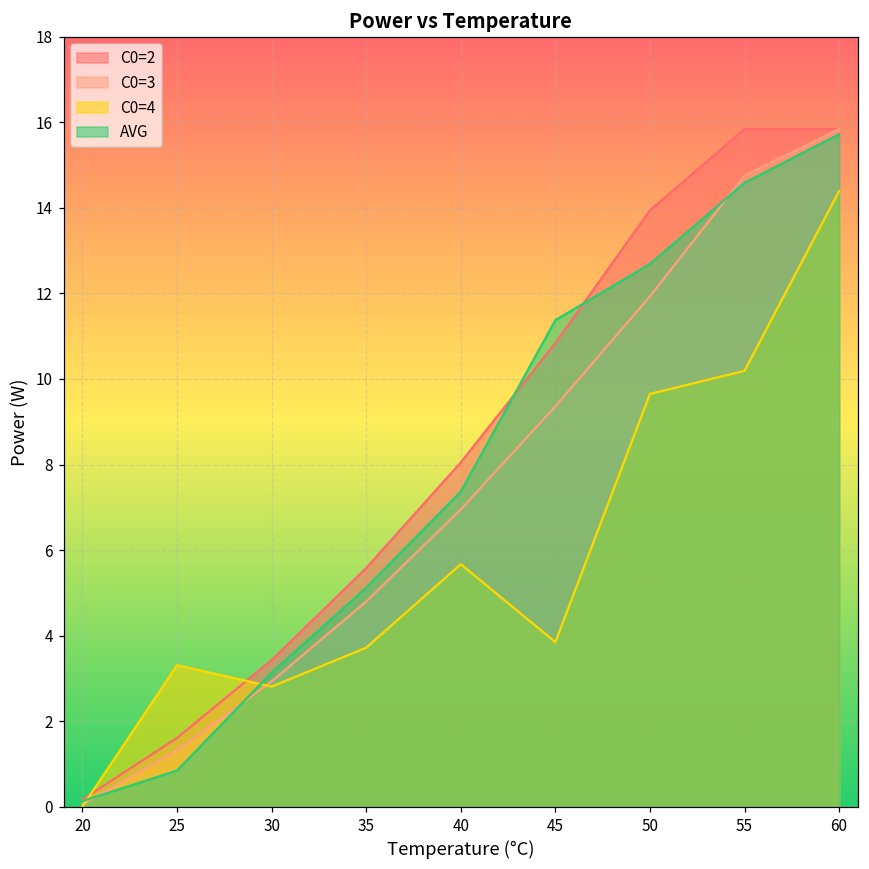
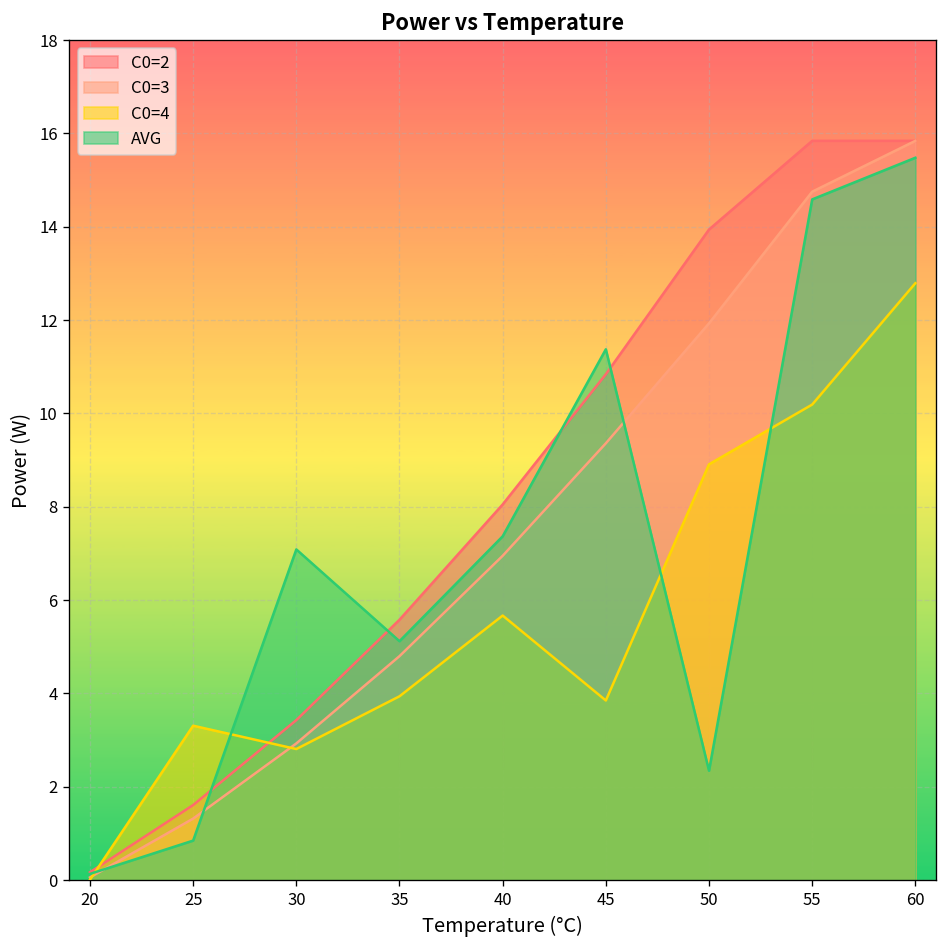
  {
    "C0=4": {
      "25": 3.3,
      "30": 2.8,
-     "35": 3.7,
+     "35": 3.9,
      "40": 5.7,
      "45": 3.9,
-     "50": 9.7,
+     "50": 8.9,
      "55": 10.2,
-     "60": 14.4
+     "60": 12.8
    },
    "AVG": {
      "25": 0.8,
-     "30": 3.1,
+     "30": 7.1,
      "35": 5.1,
      "40": 7.4,
      "45": 11.4,
-     "50": 12.7,
+     "50": 2.3,
      "55": 14.6,
-     "60": 15.7
+     "60": 15.5
    }
  }
